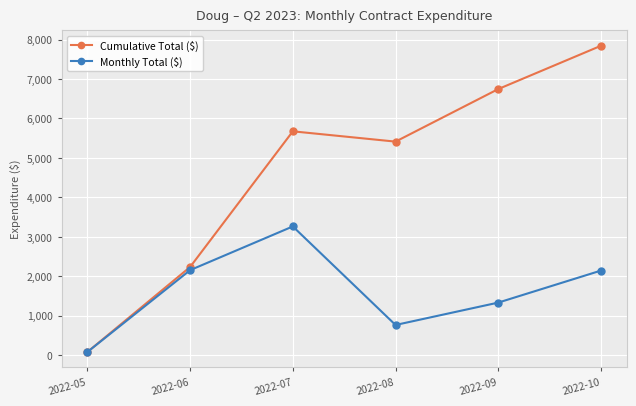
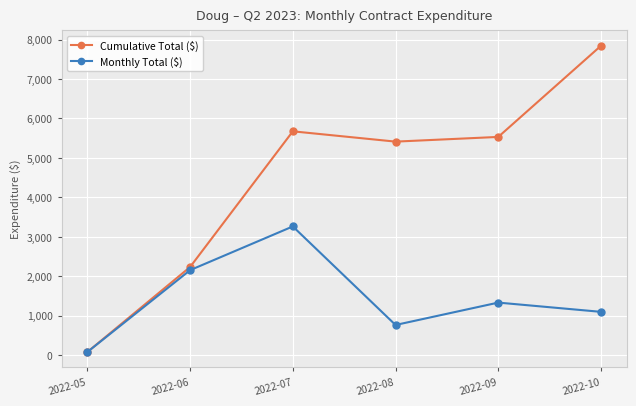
  {
    "Cumulative Total ($)": {
      "2022-06": "2,200",
      "2022-07": "5,700",
      "2022-08": "5,400",
-     "2022-09": "6,700",
+     "2022-09": "5,500",
      "2022-10": "7,800"
    },
    "Monthly Total ($)": {
      "2022-06": "2,200",
      "2022-07": "3,300",
      "2022-08": "800",
      "2022-09": "1,300",
-     "2022-10": "2,100"
+     "2022-10": "1,100"
    }
  }
